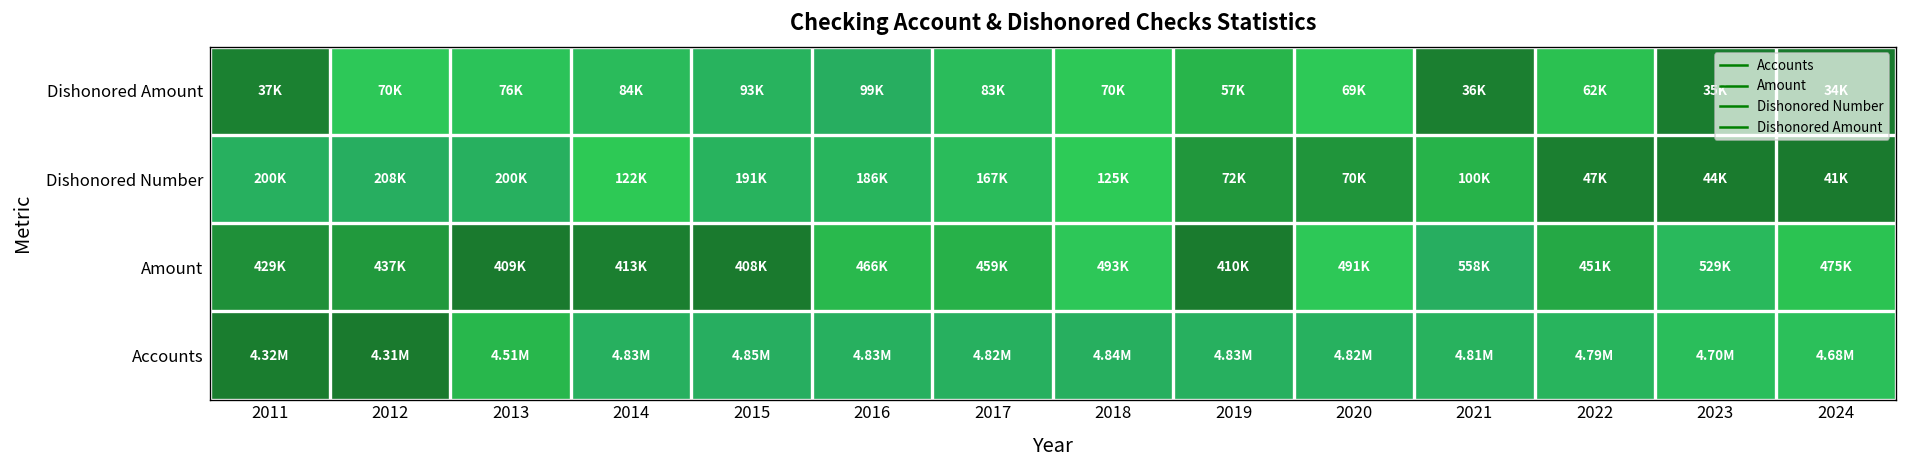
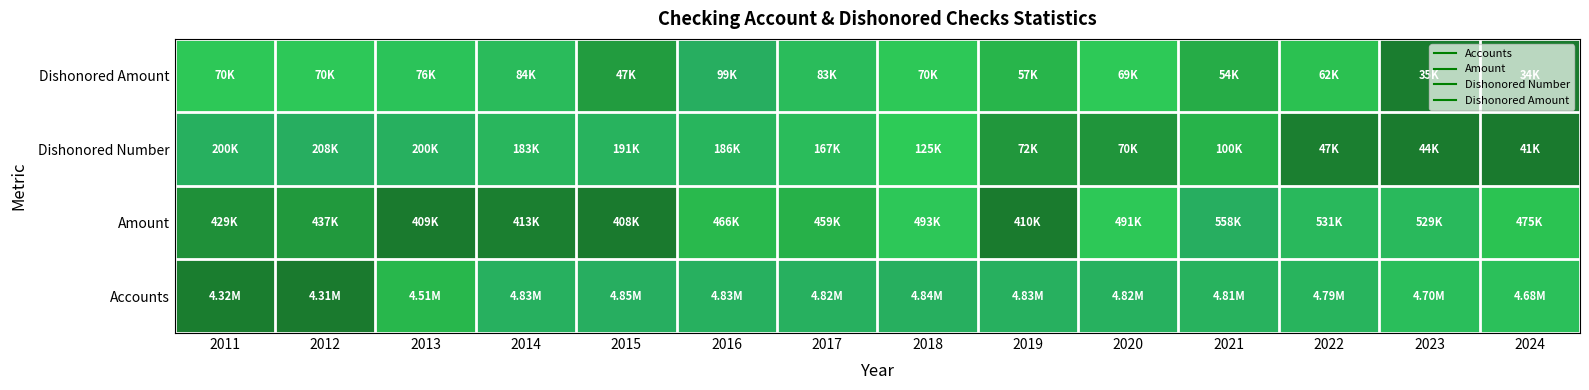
  {
    "Dishonored Amount": {
-     "2011": "37K",
+     "2011": "70K",
      "2012": "70K",
      "2013": "76K",
      "2014": "84K",
-     "2015": "93K",
+     "2015": "47K",
      "2016": "99K",
      "2017": "83K",
      "2018": "70K",
      "2019": "57K",
      "2020": "69K",
-     "2021": "36K",
+     "2021": "54K",
      "2022": "62K"
    },
    "Dishonored Number": {
      "2011": "200K",
      "2012": "208K",
      "2013": "200K",
-     "2014": "122K",
+     "2014": "183K",
      "2015": "191K",
      "2016": "186K",
      "2017": "167K",
      "2018": "125K",
      "2019": "72K",
      "2020": "70K",
      "2021": "100K",
      "2022": "47K",
      "2023": "44K",
      "2024": "41K"
    },
    "Amount": {
      "2011": "429K",
      "2012": "437K",
      "2013": "409K",
      "2014": "413K",
      "2015": "408K",
      "2016": "466K",
      "2017": "459K",
      "2018": "493K",
      "2019": "410K",
      "2020": "491K",
      "2021": "558K",
-     "2022": "451K",
+     "2022": "531K",
      "2023": "529K",
      "2024": "475K"
    },
    "Accounts": {
      "2011": "4.32M",
      "2012": "4.31M",
      "2013": "4.51M",
      "2014": "4.83M",
      "2015": "4.85M",
      "2016": "4.83M",
      "2017": "4.82M",
      "2018": "4.84M",
      "2019": "4.83M",
      "2020": "4.82M",
      "2021": "4.81M",
      "2022": "4.79M",
      "2023": "4.70M",
      "2024": "4.68M"
    }
  }
